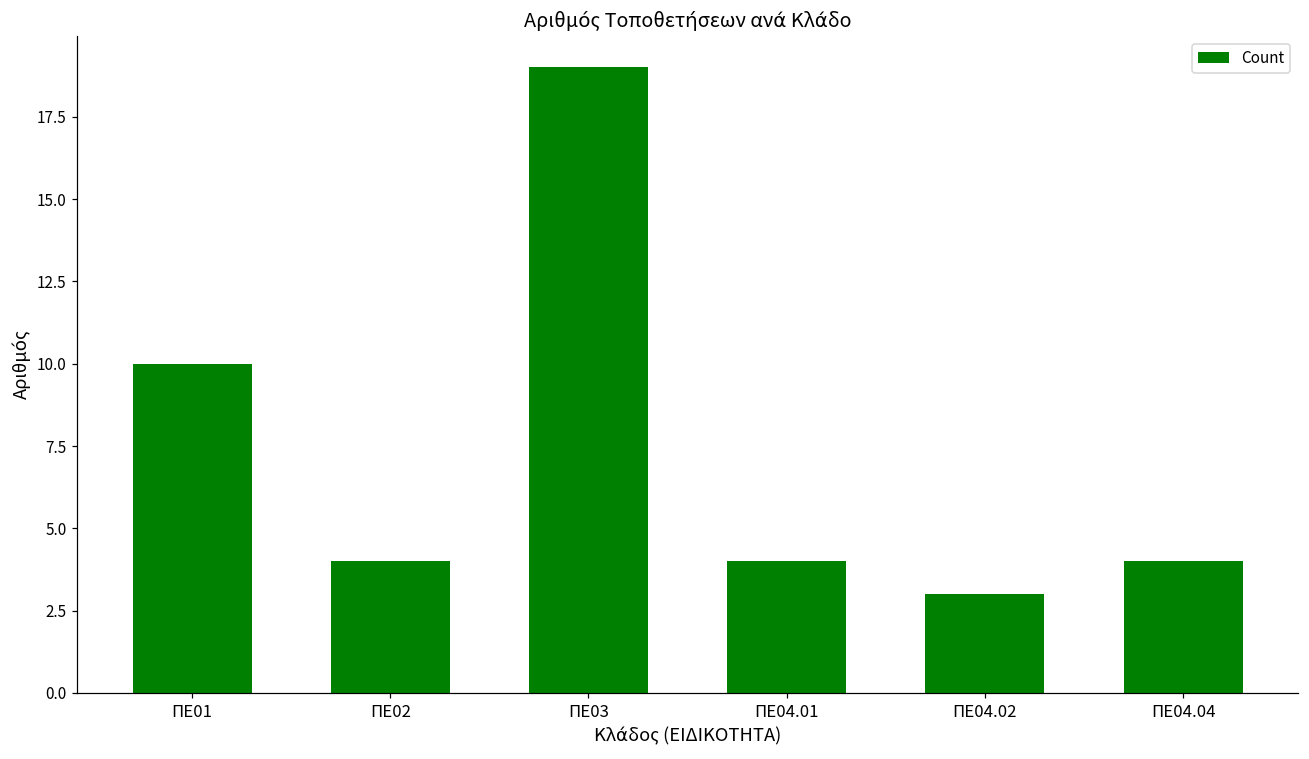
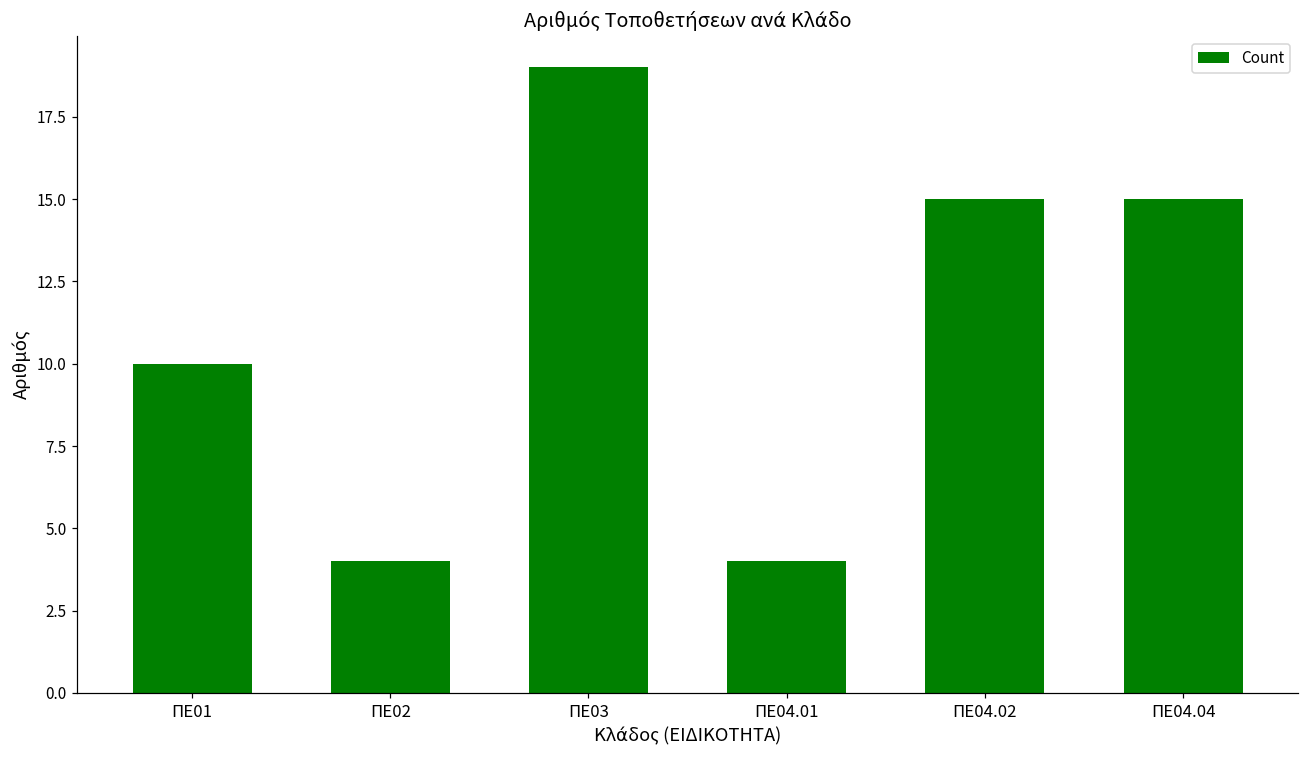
  {
    "ΠΕ01": 10,
    "ΠΕ02": 4,
    "ΠΕ03": 19,
    "ΠΕ04.01": 4,
-   "ΠΕ04.02": 3,
-   "ΠΕ04.04": 4
+   "ΠΕ04.02": 15,
+   "ΠΕ04.04": 15
  }
